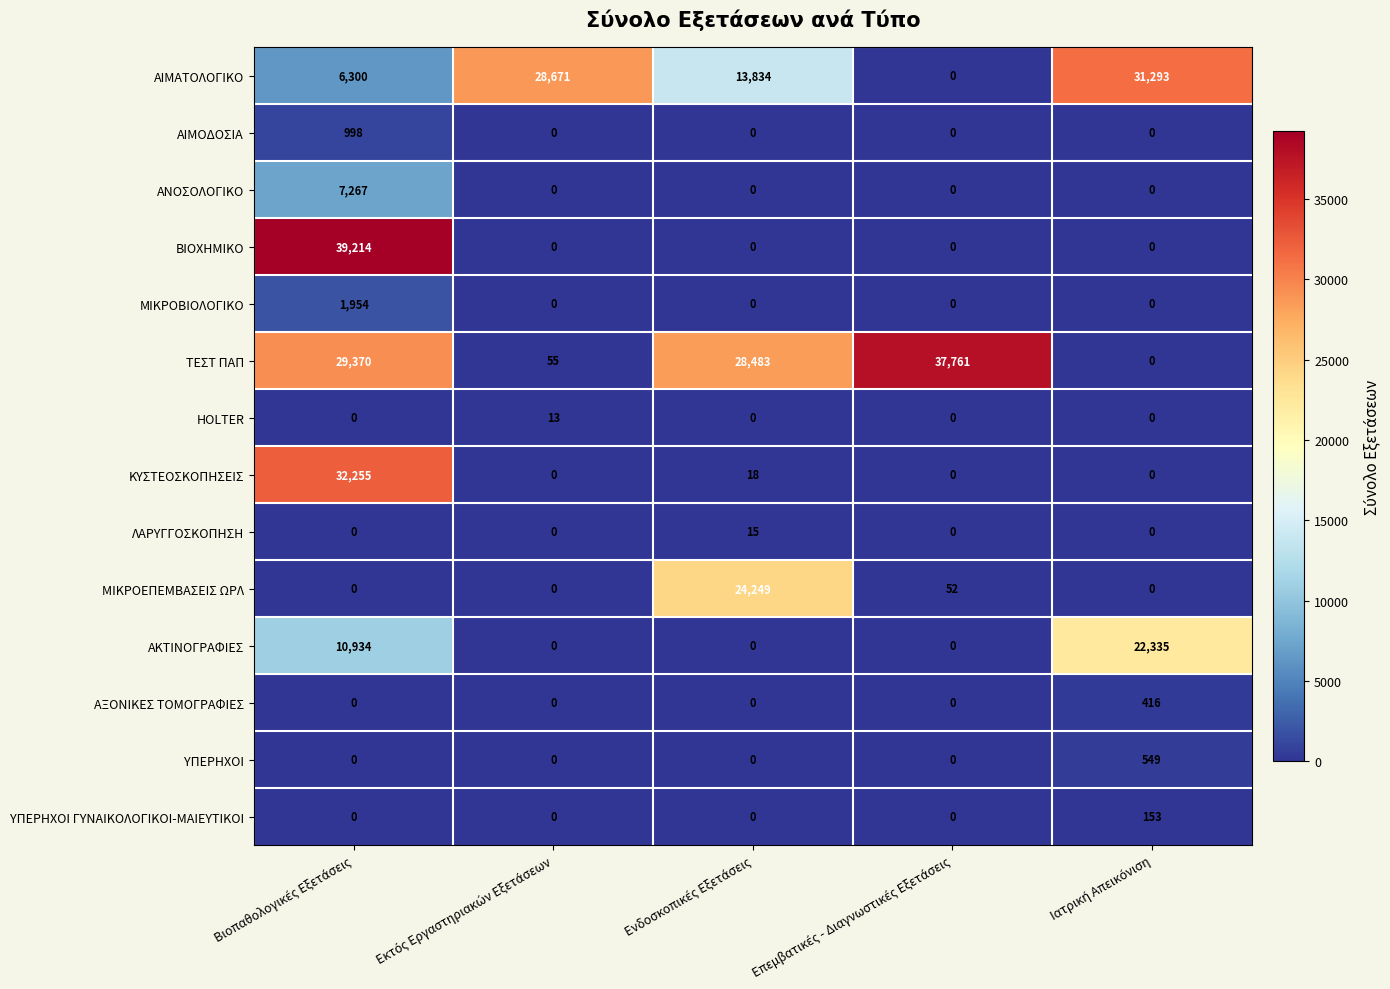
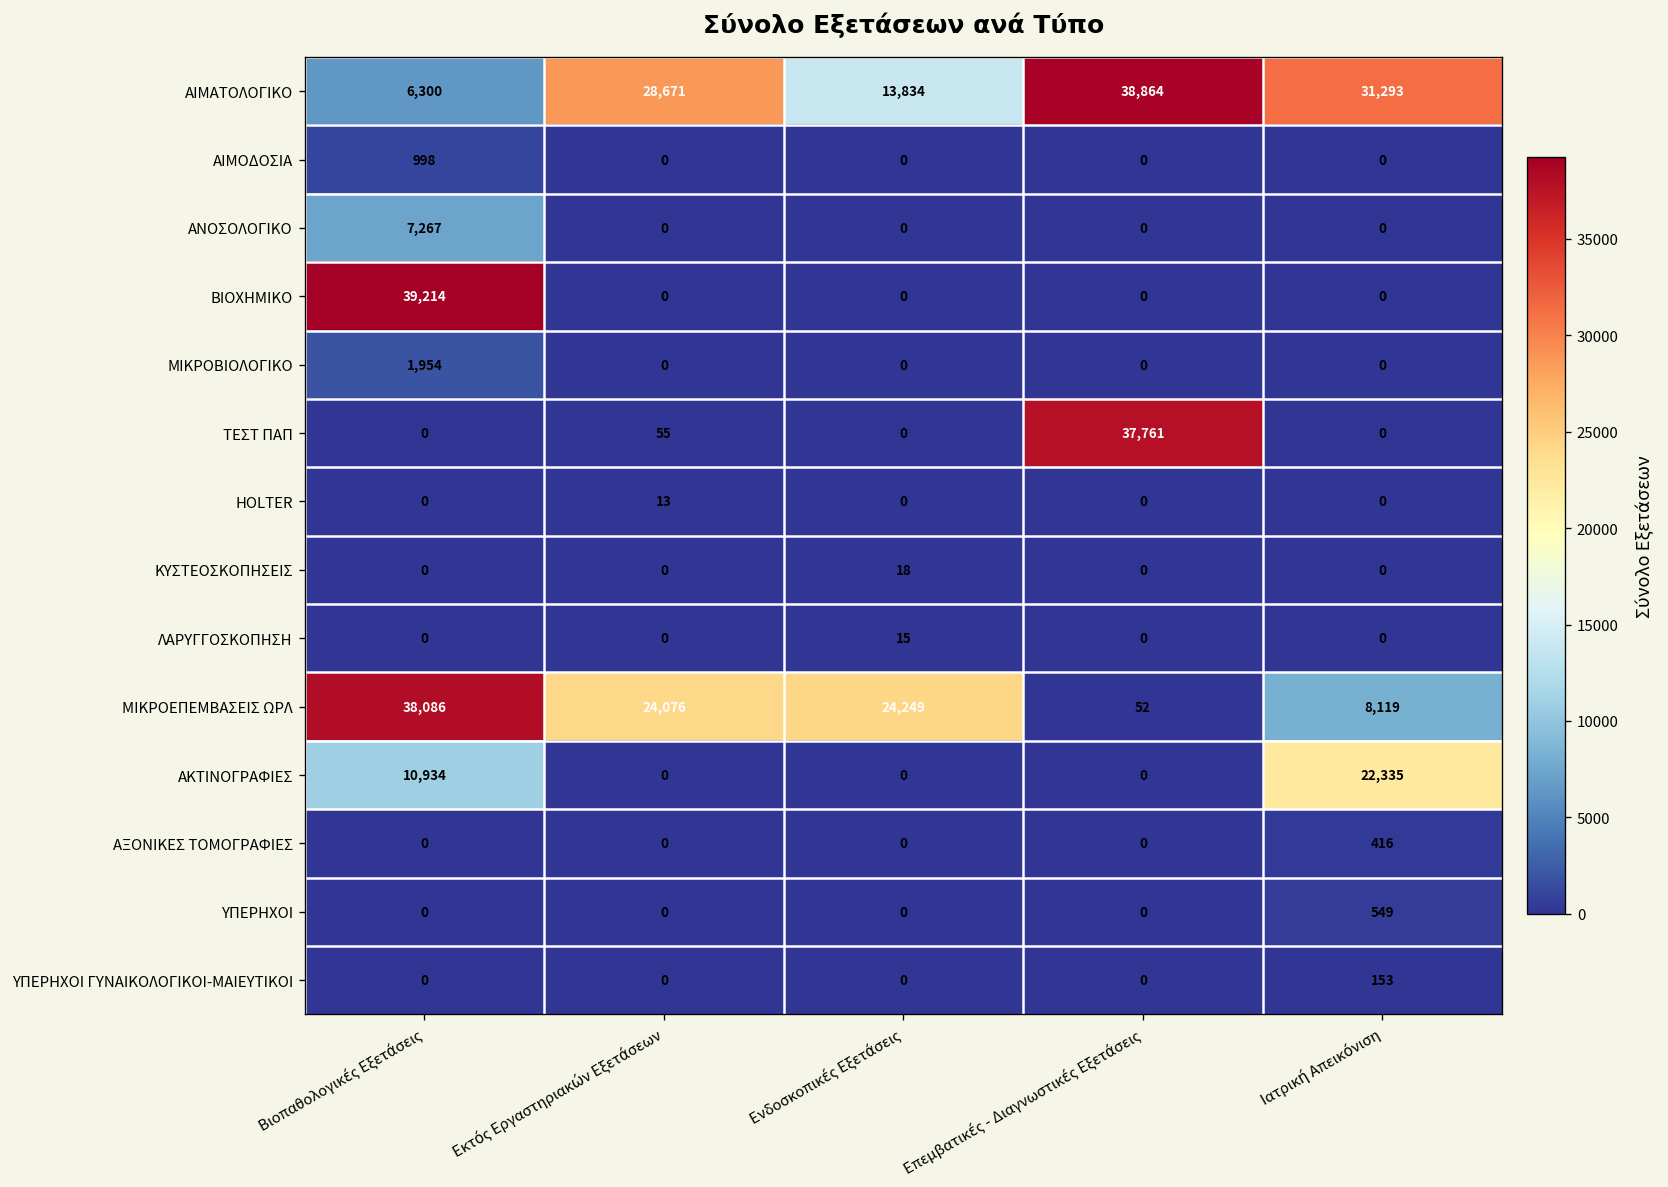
  {
    "ΑΙΜΑΤΟΛΟΓΙΚΟ": {
      "Βιοπαθολογικές Εξετάσεις": "6,300",
      "Εκτός Εργαστηριακών Εξετάσεων": "28,671",
      "Ενδοσκοπικές Εξετάσεις": "13,834",
-     "Επεμβατικές - Διαγνωστικές Εξετάσεις": "0",
+     "Επεμβατικές - Διαγνωστικές Εξετάσεις": "38,864",
      "Ιατρική Απεικόνιση": "31,293"
    },
    "ΑΙΜΟΔΟΣΙΑ": {
      "Βιοπαθολογικές Εξετάσεις": "998",
      "Εκτός Εργαστηριακών Εξετάσεων": "0",
      "Ενδοσκοπικές Εξετάσεις": "0",
      "Επεμβατικές - Διαγνωστικές Εξετάσεις": "0",
      "Ιατρική Απεικόνιση": "0"
    },
    "ΑΝΟΣΟΛΟΓΙΚΟ": {
      "Βιοπαθολογικές Εξετάσεις": "7,267",
      "Εκτός Εργαστηριακών Εξετάσεων": "0",
      "Ενδοσκοπικές Εξετάσεις": "0",
      "Επεμβατικές - Διαγνωστικές Εξετάσεις": "0",
      "Ιατρική Απεικόνιση": "0"
    },
    "ΒΙΟΧΗΜΙΚΟ": {
      "Βιοπαθολογικές Εξετάσεις": "39,214",
      "Εκτός Εργαστηριακών Εξετάσεων": "0",
      "Ενδοσκοπικές Εξετάσεις": "0",
      "Επεμβατικές - Διαγνωστικές Εξετάσεις": "0",
      "Ιατρική Απεικόνιση": "0"
    },
    "ΜΙΚΡΟΒΙΟΛΟΓΙΚΟ": {
      "Βιοπαθολογικές Εξετάσεις": "1,954",
      "Εκτός Εργαστηριακών Εξετάσεων": "0",
      "Ενδοσκοπικές Εξετάσεις": "0",
      "Επεμβατικές - Διαγνωστικές Εξετάσεις": "0",
      "Ιατρική Απεικόνιση": "0"
    },
    "ΤΕΣΤ ΠΑΠ": {
-     "Βιοπαθολογικές Εξετάσεις": "29,370",
+     "Βιοπαθολογικές Εξετάσεις": "0",
      "Εκτός Εργαστηριακών Εξετάσεων": "55",
-     "Ενδοσκοπικές Εξετάσεις": "28,483",
+     "Ενδοσκοπικές Εξετάσεις": "0",
      "Επεμβατικές - Διαγνωστικές Εξετάσεις": "37,761",
      "Ιατρική Απεικόνιση": "0"
    },
    "HOLTER": {
      "Βιοπαθολογικές Εξετάσεις": "0",
      "Εκτός Εργαστηριακών Εξετάσεων": "13",
      "Ενδοσκοπικές Εξετάσεις": "0",
      "Επεμβατικές - Διαγνωστικές Εξετάσεις": "0",
      "Ιατρική Απεικόνιση": "0"
    },
    "ΚΥΣΤΕΟΣΚΟΠΗΣΕΙΣ": {
-     "Βιοπαθολογικές Εξετάσεις": "32,255",
+     "Βιοπαθολογικές Εξετάσεις": "0",
      "Εκτός Εργαστηριακών Εξετάσεων": "0",
      "Ενδοσκοπικές Εξετάσεις": "18",
      "Επεμβατικές - Διαγνωστικές Εξετάσεις": "0",
      "Ιατρική Απεικόνιση": "0"
    },
    "ΛΑΡΥΓΓΟΣΚΟΠΗΣΗ": {
      "Βιοπαθολογικές Εξετάσεις": "0",
      "Εκτός Εργαστηριακών Εξετάσεων": "0",
      "Ενδοσκοπικές Εξετάσεις": "15",
      "Επεμβατικές - Διαγνωστικές Εξετάσεις": "0",
      "Ιατρική Απεικόνιση": "0"
    },
    "ΜΙΚΡΟΕΠΕΜΒΑΣΕΙΣ ΩΡΛ": {
-     "Βιοπαθολογικές Εξετάσεις": "0",
-     "Εκτός Εργαστηριακών Εξετάσεων": "0",
+     "Βιοπαθολογικές Εξετάσεις": "38,086",
+     "Εκτός Εργαστηριακών Εξετάσεων": "24,076",
      "Ενδοσκοπικές Εξετάσεις": "24,249",
      "Επεμβατικές - Διαγνωστικές Εξετάσεις": "52",
-     "Ιατρική Απεικόνιση": "0"
+     "Ιατρική Απεικόνιση": "8,119"
    },
    "ΑΚΤΙΝΟΓΡΑΦΙΕΣ": {
      "Βιοπαθολογικές Εξετάσεις": "10,934",
      "Εκτός Εργαστηριακών Εξετάσεων": "0",
      "Ενδοσκοπικές Εξετάσεις": "0",
      "Επεμβατικές - Διαγνωστικές Εξετάσεις": "0",
      "Ιατρική Απεικόνιση": "22,335"
    },
    "ΑΞΟΝΙΚΕΣ ΤΟΜΟΓΡΑΦΙΕΣ": {
      "Βιοπαθολογικές Εξετάσεις": "0",
      "Εκτός Εργαστηριακών Εξετάσεων": "0",
      "Ενδοσκοπικές Εξετάσεις": "0",
      "Επεμβατικές - Διαγνωστικές Εξετάσεις": "0",
      "Ιατρική Απεικόνιση": "416"
    },
    "ΥΠΕΡΗΧΟΙ": {
      "Βιοπαθολογικές Εξετάσεις": "0",
      "Εκτός Εργαστηριακών Εξετάσεων": "0",
      "Ενδοσκοπικές Εξετάσεις": "0",
      "Επεμβατικές - Διαγνωστικές Εξετάσεις": "0",
      "Ιατρική Απεικόνιση": "549"
    },
    "ΥΠΕΡΗΧΟΙ ΓΥΝΑΙΚΟΛΟΓΙΚΟΙ-ΜΑΙΕΥΤΙΚΟΙ": {
      "Βιοπαθολογικές Εξετάσεις": "0",
      "Εκτός Εργαστηριακών Εξετάσεων": "0",
      "Ενδοσκοπικές Εξετάσεις": "0",
      "Επεμβατικές - Διαγνωστικές Εξετάσεις": "0",
      "Ιατρική Απεικόνιση": "153"
    }
  }
